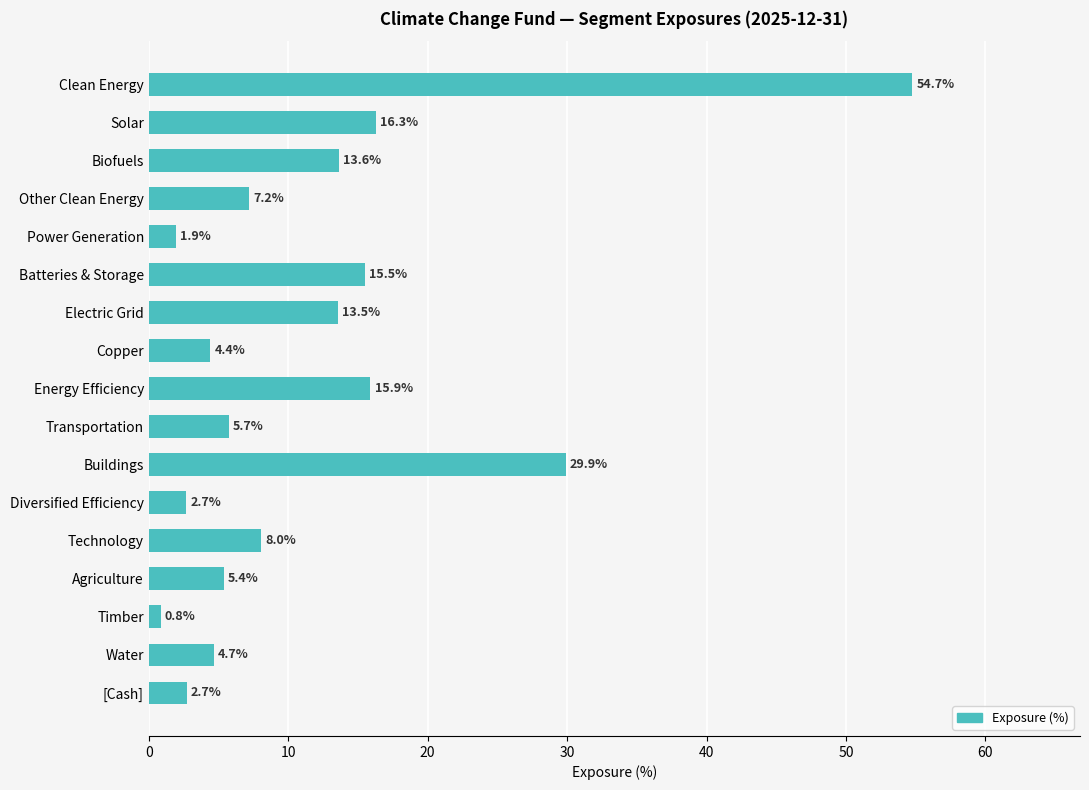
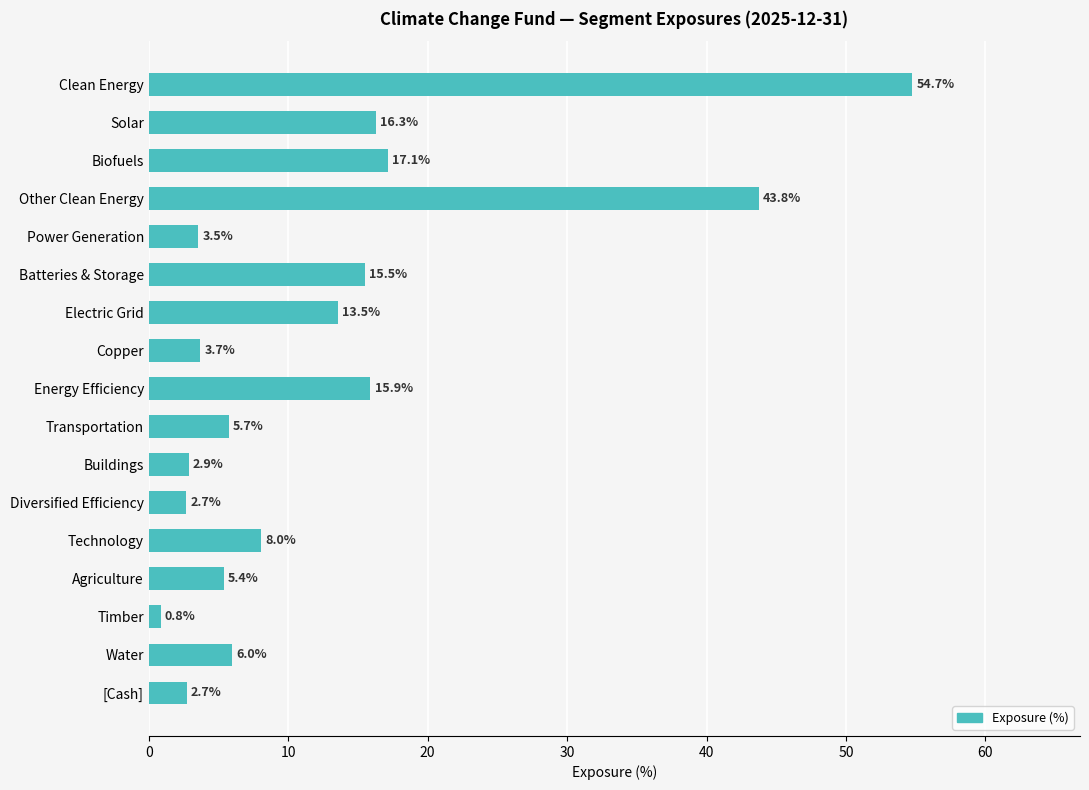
  {
    "Clean Energy": "54.7%",
    "Solar": "16.3%",
-   "Biofuels": "13.6%",
-   "Other Clean Energy": "7.2%",
-   "Power Generation": "1.9%",
+   "Biofuels": "17.1%",
+   "Other Clean Energy": "43.8%",
+   "Power Generation": "3.5%",
    "Batteries & Storage": "15.5%",
    "Electric Grid": "13.5%",
-   "Copper": "4.4%",
+   "Copper": "3.7%",
    "Energy Efficiency": "15.9%",
    "Transportation": "5.7%",
-   "Buildings": "29.9%",
+   "Buildings": "2.9%",
    "Diversified Efficiency": "2.7%",
    "Technology": "8.0%",
    "Agriculture": "5.4%",
    "Timber": "0.8%",
-   "Water": "4.7%",
+   "Water": "6.0%",
    "[Cash]": "2.7%"
  }
